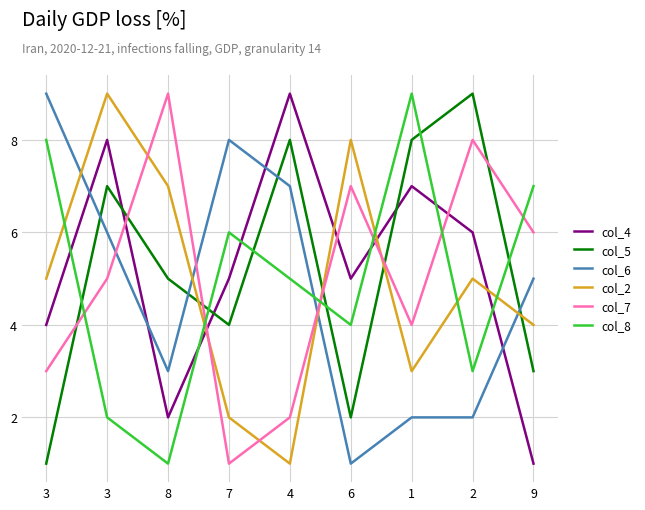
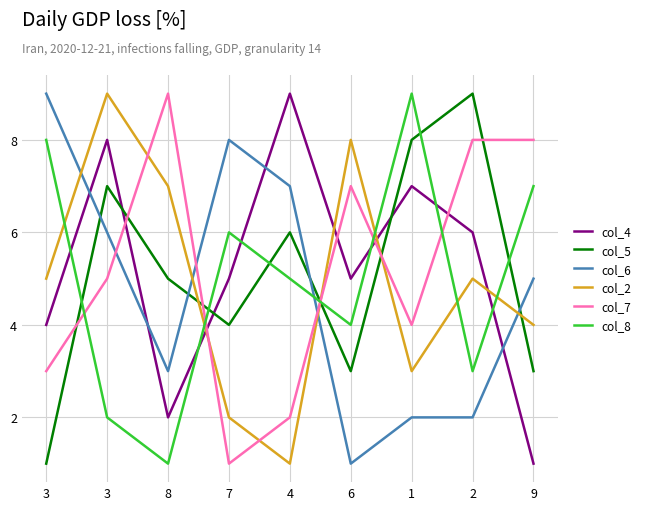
  {
    "col_4": {
      "8": 2,
      "7": 5,
      "4": 9,
      "6": 5,
      "1": 7,
      "2": 6,
      "9": 1
    },
    "col_5": {
      "8": 5,
      "7": 4,
-     "4": 8,
-     "6": 2,
+     "4": 6,
+     "6": 3,
      "1": 8,
      "2": 9,
      "9": 3
    },
    "col_6": {
      "8": 3,
      "7": 8,
      "4": 7,
      "6": 1,
      "1": 2,
      "2": 2,
      "9": 5
    },
    "col_2": {
      "8": 7,
      "7": 2,
      "4": 1,
      "6": 8,
      "1": 3,
      "2": 5,
      "9": 4
    },
    "col_7": {
      "8": 9,
      "7": 1,
      "4": 2,
      "6": 7,
      "1": 4,
      "2": 8,
-     "9": 6
+     "9": 8
    },
    "col_8": {
      "8": 1,
      "7": 6,
      "4": 5,
      "6": 4,
      "1": 9,
      "2": 3,
      "9": 7
    }
  }
